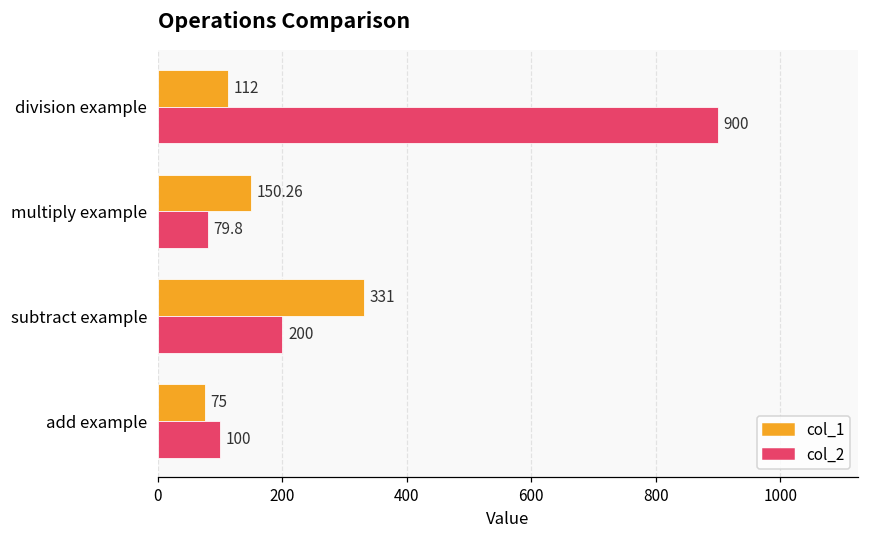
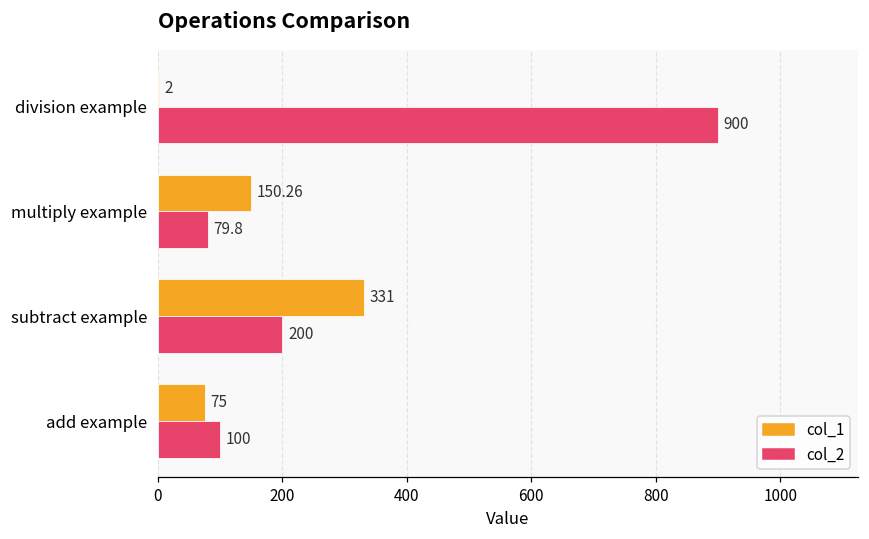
  {
    "col_1": {
-     "division example": 112,
+     "division example": 2,
      "multiply example": 150.26,
      "subtract example": 331,
      "add example": 75
    },
    "col_2": {
      "division example": 900,
      "multiply example": 79.8,
      "subtract example": 200,
      "add example": 100
    }
  }
